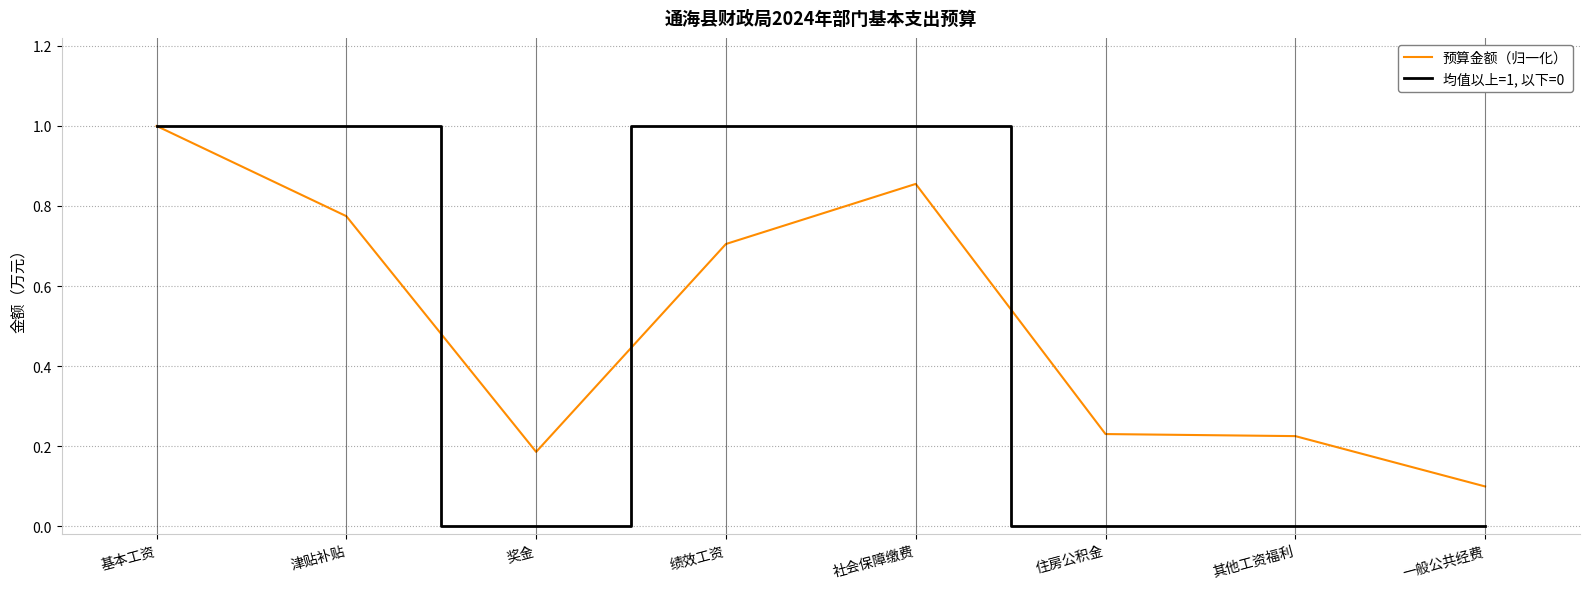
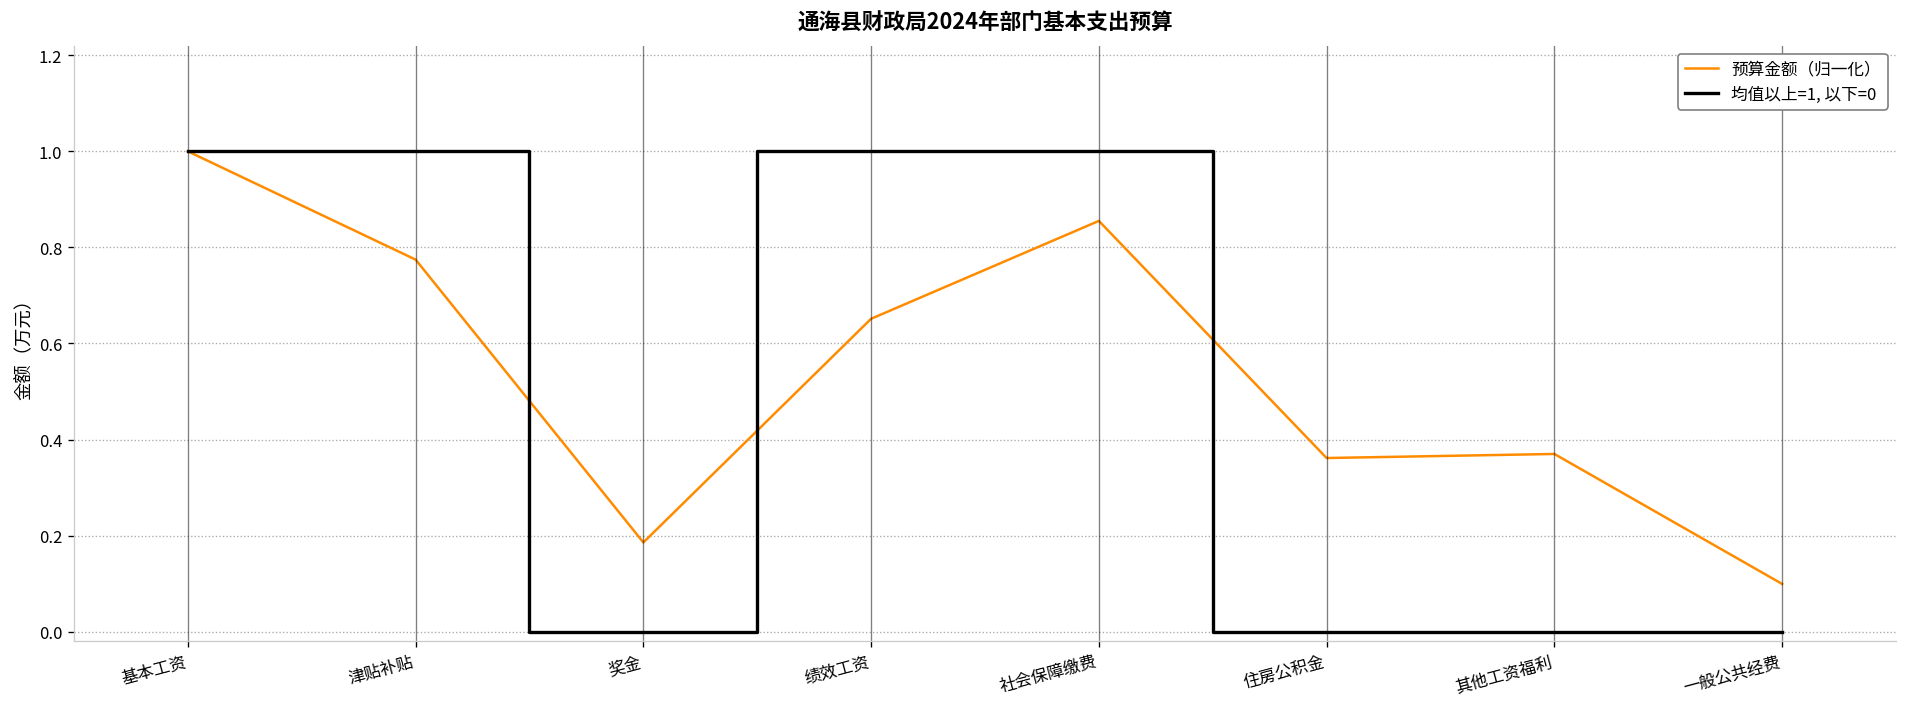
  {
    "预算金额（归一化）": {
      "津贴补贴": 0.77,
      "奖金": 0.19,
-     "绩效工资": 0.71,
+     "绩效工资": 0.65,
      "社会保障缴费": 0.86,
-     "住房公积金": 0.23,
-     "其他工资福利": 0.23,
+     "住房公积金": 0.36,
+     "其他工资福利": 0.37,
      "一般公共经费": 0.10
    },
    "均值以上=1, 以下=0": {
      "津贴补贴": 1.00,
      "奖金": 0.00,
      "绩效工资": 1.00,
      "社会保障缴费": 1.00,
      "住房公积金": 0.00,
      "其他工资福利": 0.00,
      "一般公共经费": 0.00
    }
  }
